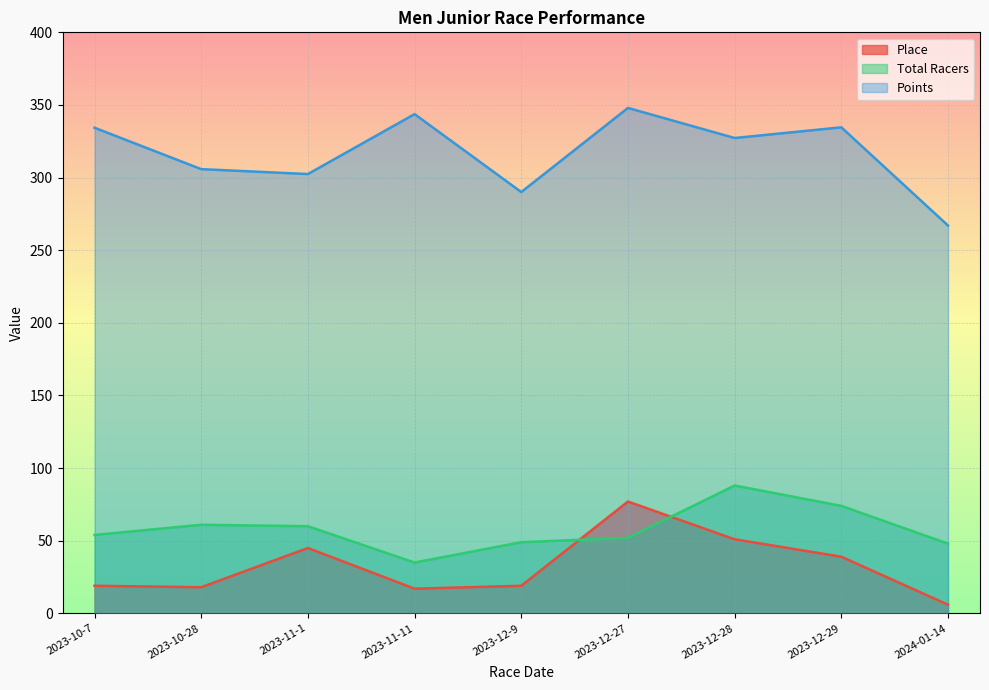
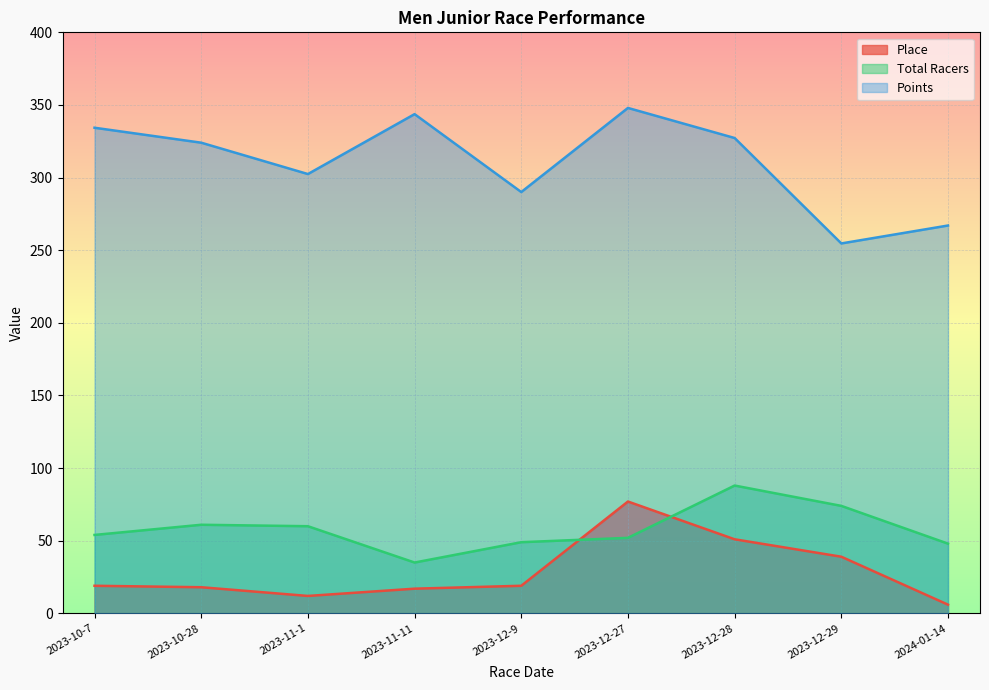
  {
    "Place": {
      "2023-10-7": 19,
      "2023-10-28": 18,
-     "2023-11-1": 45,
+     "2023-11-1": 12,
      "2023-11-11": 17,
      "2023-12-9": 19,
      "2023-12-27": 77,
      "2023-12-28": 51,
      "2023-12-29": 39,
      "2024-01-14": 6
    },
    "Total Racers": {
      "2023-10-7": 54,
      "2023-10-28": 61,
      "2023-11-1": 60,
      "2023-11-11": 35,
      "2023-12-9": 49,
      "2023-12-27": 52,
      "2023-12-28": 88,
      "2023-12-29": 74,
      "2024-01-14": 48
    },
    "Points": {
      "2023-10-7": 334,
-     "2023-10-28": 306,
+     "2023-10-28": 324,
      "2023-11-1": 302,
      "2023-11-11": 344,
      "2023-12-9": 290,
      "2023-12-27": 348,
      "2023-12-28": 327,
-     "2023-12-29": 335,
+     "2023-12-29": 255,
      "2024-01-14": 267
    }
  }
